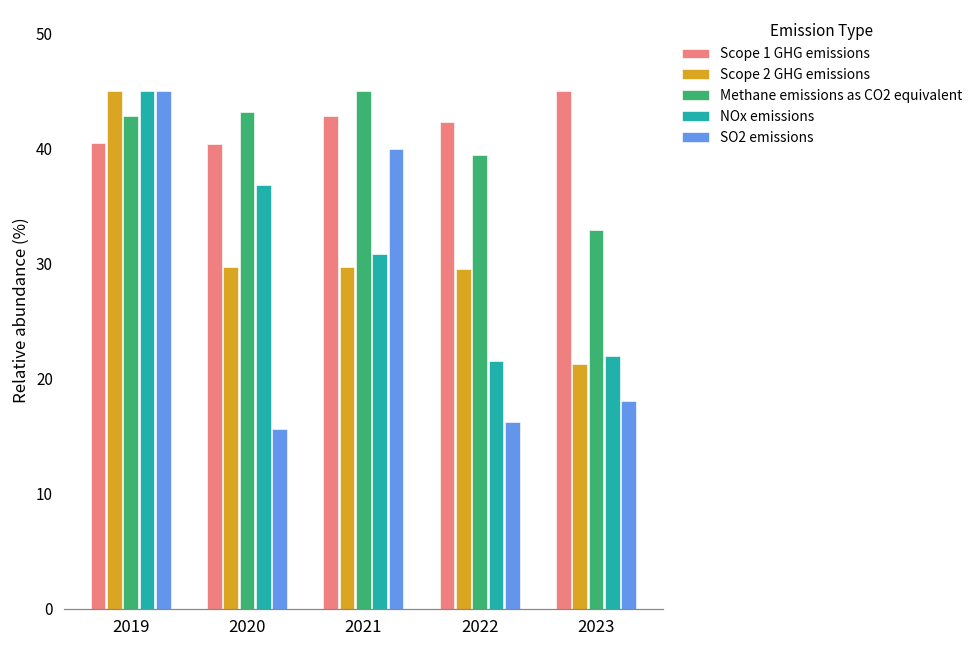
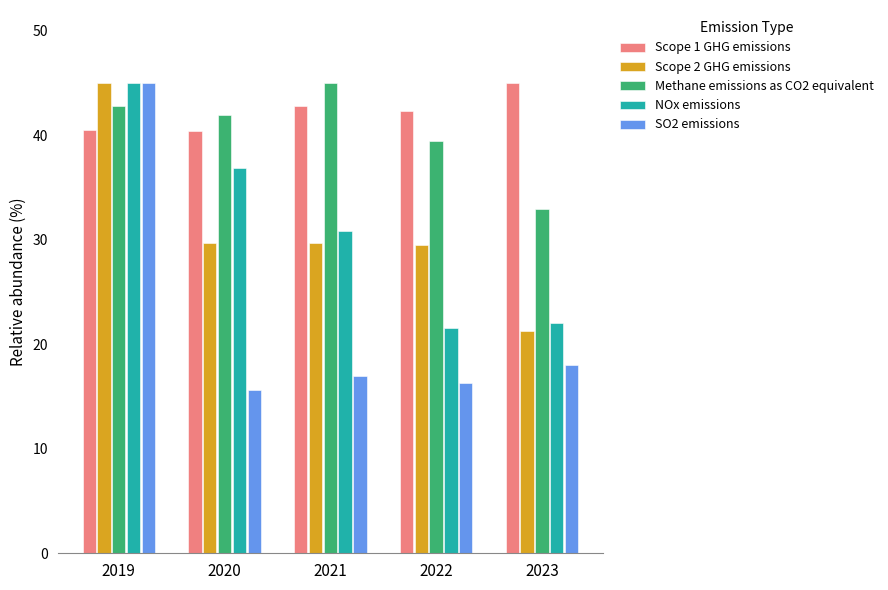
  {
    "Scope 1 GHG emissions": {
      "2019": 40.5,
      "2020": 40.4,
      "2021": 42.8,
      "2022": 42.3,
      "2023": 45.0
    },
    "Scope 2 GHG emissions": {
      "2019": 45.0,
      "2020": 29.7,
      "2021": 29.7,
      "2022": 29.5,
      "2023": 21.3
    },
    "Methane emissions as CO2 equivalent": {
      "2019": 42.9,
-     "2020": 43.2,
+     "2020": 42.0,
      "2021": 45.0,
      "2022": 39.5,
      "2023": 33.0
    },
    "NOx emissions": {
      "2019": 45.0,
      "2020": 36.9,
      "2021": 30.9,
      "2022": 21.6,
      "2023": 22.0
    },
    "SO2 emissions": {
      "2019": 45.0,
      "2020": 15.6,
-     "2021": 40.0,
+     "2021": 16.9,
      "2022": 16.3,
      "2023": 18.0
    }
  }
